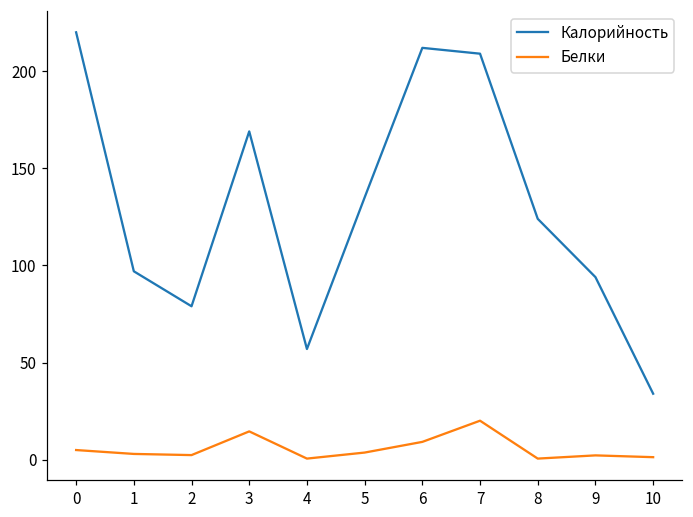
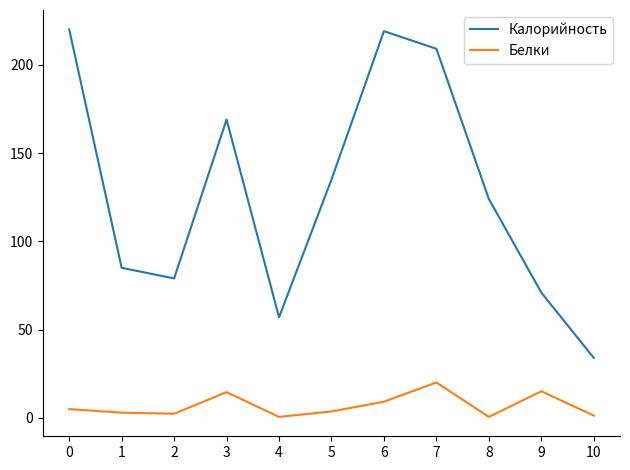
  {
    "Калорийность": {
      "0": 220,
-     "1": 97,
+     "1": 85,
      "2": 79,
      "3": 169,
      "4": 57,
      "5": 135,
-     "6": 212,
+     "6": 219,
      "7": 209,
      "8": 124,
-     "9": 94,
+     "9": 71,
      "10": 34
    },
    "Белки": {
      "0": 5,
      "1": 3,
      "2": 2,
      "3": 15,
      "4": 1,
      "5": 4,
      "6": 9,
      "7": 20,
      "8": 1,
-     "9": 2,
+     "9": 15,
      "10": 1
    }
  }
